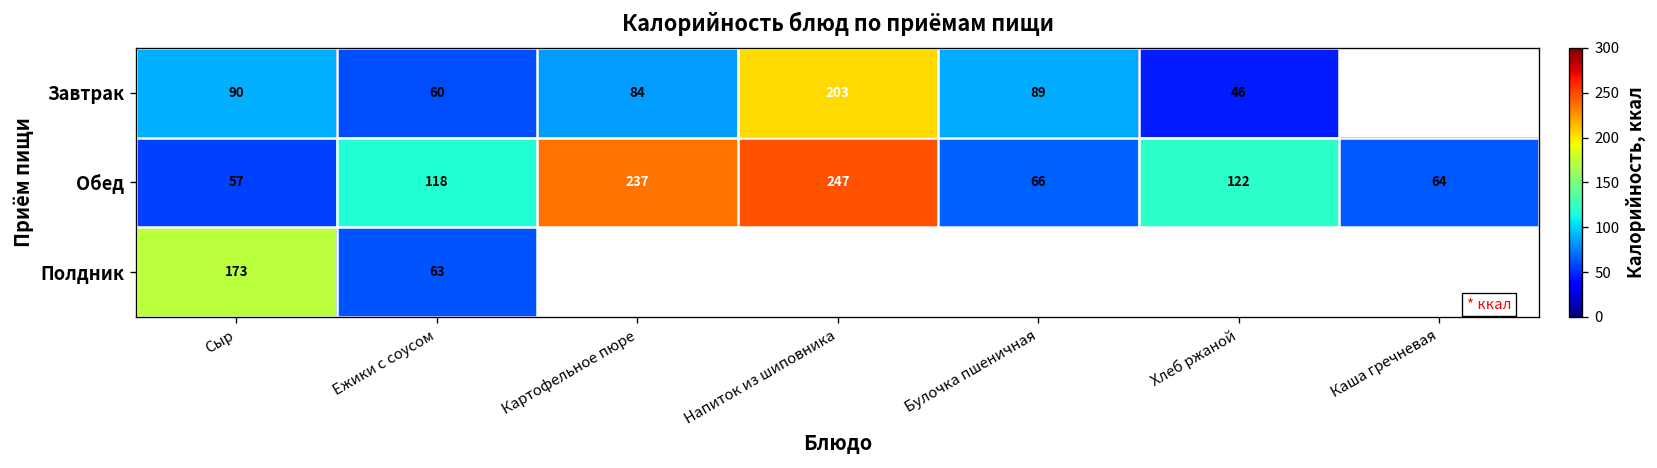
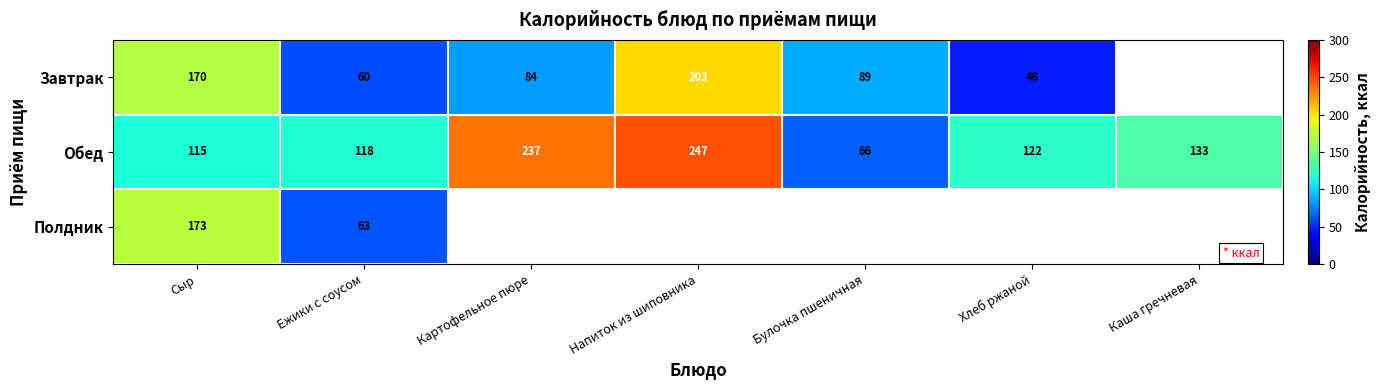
  {
    "Завтрак": {
-     "Сыр": 90,
+     "Сыр": 170,
      "Ежики с соусом": 60,
      "Картофельное пюре": 84,
      "Напиток из шиповника": 203,
      "Булочка пшеничная": 89,
      "Хлеб ржаной": 46
    },
    "Обед": {
-     "Сыр": 57,
+     "Сыр": 115,
      "Ежики с соусом": 118,
      "Картофельное пюре": 237,
      "Напиток из шиповника": 247,
      "Булочка пшеничная": 66,
      "Хлеб ржаной": 122,
-     "Каша гречневая": 64
+     "Каша гречневая": 133
    },
    "Полдник": {
      "Сыр": 173,
      "Ежики с соусом": 63
    }
  }
